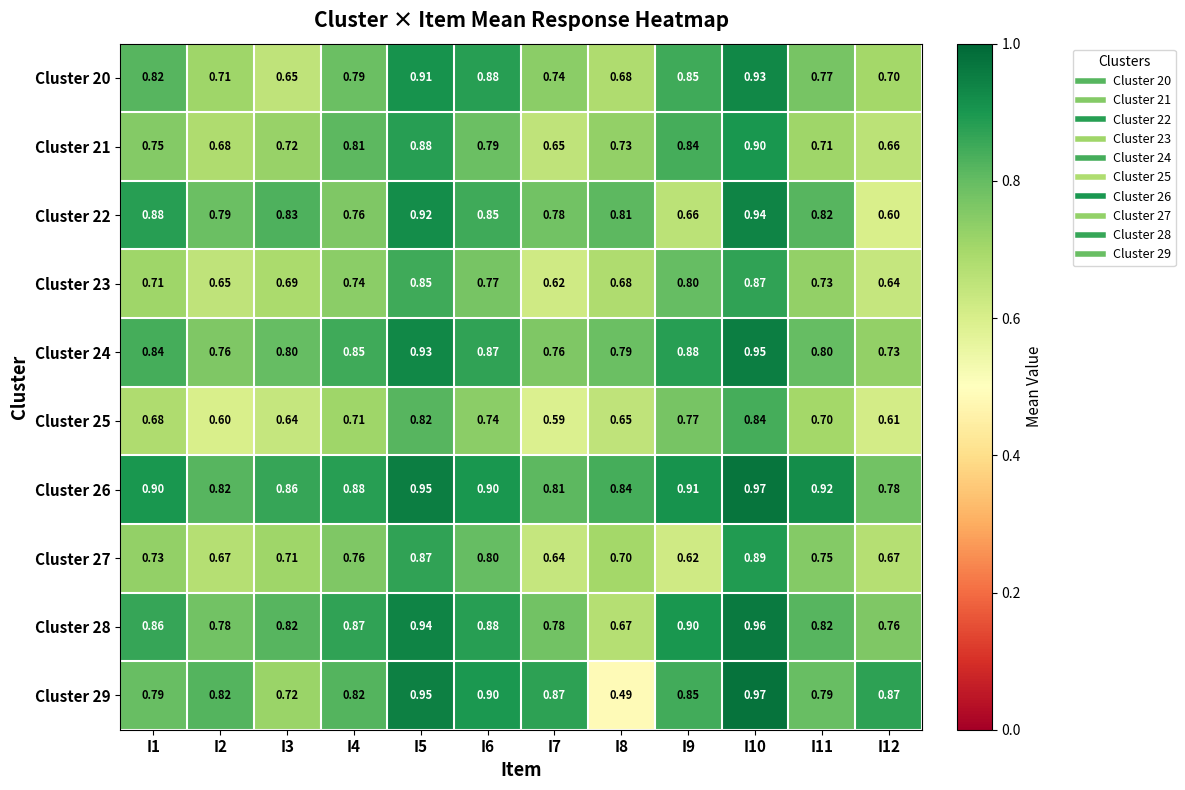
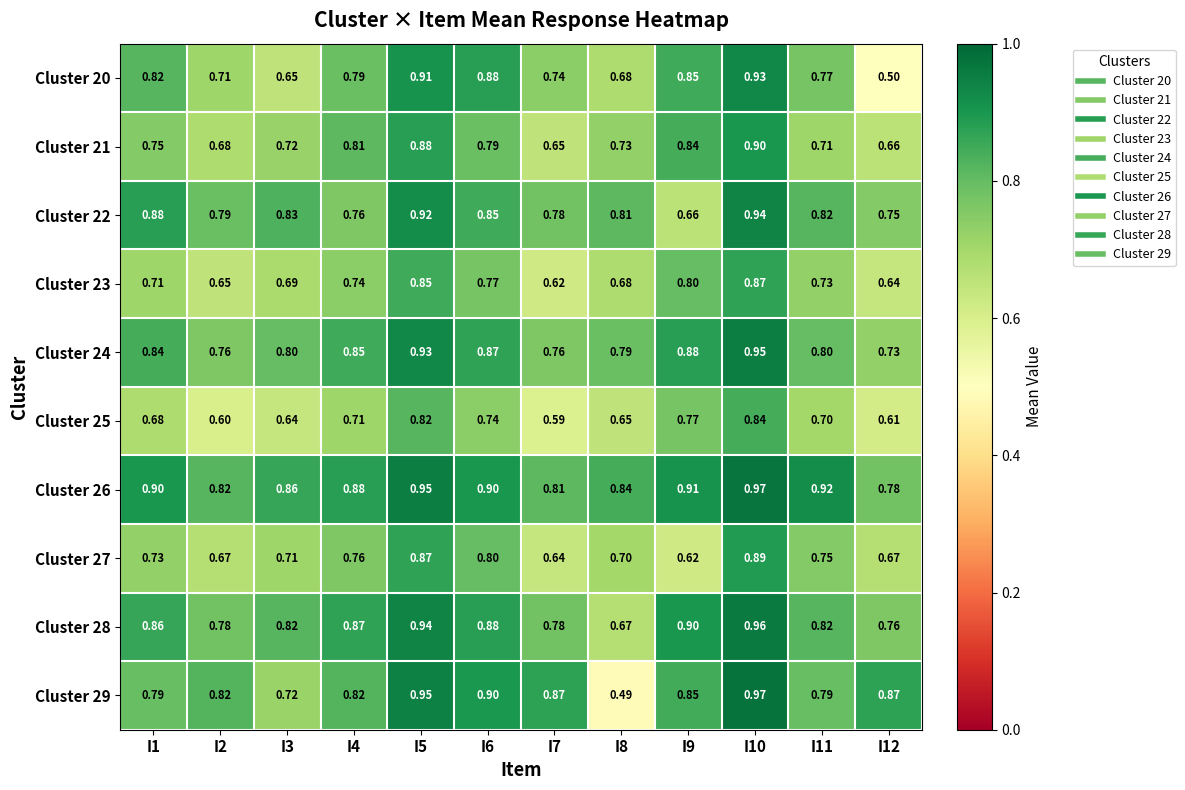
  {
    "Cluster 20": {
      "I1": 0.82,
      "I2": 0.71,
      "I3": 0.65,
      "I4": 0.79,
      "I5": 0.91,
      "I6": 0.88,
      "I7": 0.74,
      "I8": 0.68,
      "I9": 0.85,
      "I10": 0.93,
      "I11": 0.77,
-     "I12": 0.70
+     "I12": 0.50
    },
    "Cluster 21": {
      "I1": 0.75,
      "I2": 0.68,
      "I3": 0.72,
      "I4": 0.81,
      "I5": 0.88,
      "I6": 0.79,
      "I7": 0.65,
      "I8": 0.73,
      "I9": 0.84,
      "I10": 0.90,
      "I11": 0.71,
      "I12": 0.66
    },
    "Cluster 22": {
      "I1": 0.88,
      "I2": 0.79,
      "I3": 0.83,
      "I4": 0.76,
      "I5": 0.92,
      "I6": 0.85,
      "I7": 0.78,
      "I8": 0.81,
      "I9": 0.66,
      "I10": 0.94,
      "I11": 0.82,
-     "I12": 0.60
+     "I12": 0.75
    },
    "Cluster 23": {
      "I1": 0.71,
      "I2": 0.65,
      "I3": 0.69,
      "I4": 0.74,
      "I5": 0.85,
      "I6": 0.77,
      "I7": 0.62,
      "I8": 0.68,
      "I9": 0.80,
      "I10": 0.87,
      "I11": 0.73,
      "I12": 0.64
    },
    "Cluster 24": {
      "I1": 0.84,
      "I2": 0.76,
      "I3": 0.80,
      "I4": 0.85,
      "I5": 0.93,
      "I6": 0.87,
      "I7": 0.76,
      "I8": 0.79,
      "I9": 0.88,
      "I10": 0.95,
      "I11": 0.80,
      "I12": 0.73
    },
    "Cluster 25": {
      "I1": 0.68,
      "I2": 0.60,
      "I3": 0.64,
      "I4": 0.71,
      "I5": 0.82,
      "I6": 0.74,
      "I7": 0.59,
      "I8": 0.65,
      "I9": 0.77,
      "I10": 0.84,
      "I11": 0.70,
      "I12": 0.61
    },
    "Cluster 26": {
      "I1": 0.90,
      "I2": 0.82,
      "I3": 0.86,
      "I4": 0.88,
      "I5": 0.95,
      "I6": 0.90,
      "I7": 0.81,
      "I8": 0.84,
      "I9": 0.91,
      "I10": 0.97,
      "I11": 0.92,
      "I12": 0.78
    },
    "Cluster 27": {
      "I1": 0.73,
      "I2": 0.67,
      "I3": 0.71,
      "I4": 0.76,
      "I5": 0.87,
      "I6": 0.80,
      "I7": 0.64,
      "I8": 0.70,
      "I9": 0.62,
      "I10": 0.89,
      "I11": 0.75,
      "I12": 0.67
    },
    "Cluster 28": {
      "I1": 0.86,
      "I2": 0.78,
      "I3": 0.82,
      "I4": 0.87,
      "I5": 0.94,
      "I6": 0.88,
      "I7": 0.78,
      "I8": 0.67,
      "I9": 0.90,
      "I10": 0.96,
      "I11": 0.82,
      "I12": 0.76
    },
    "Cluster 29": {
      "I1": 0.79,
      "I2": 0.82,
      "I3": 0.72,
      "I4": 0.82,
      "I5": 0.95,
      "I6": 0.90,
      "I7": 0.87,
      "I8": 0.49,
      "I9": 0.85,
      "I10": 0.97,
      "I11": 0.79,
      "I12": 0.87
    }
  }
